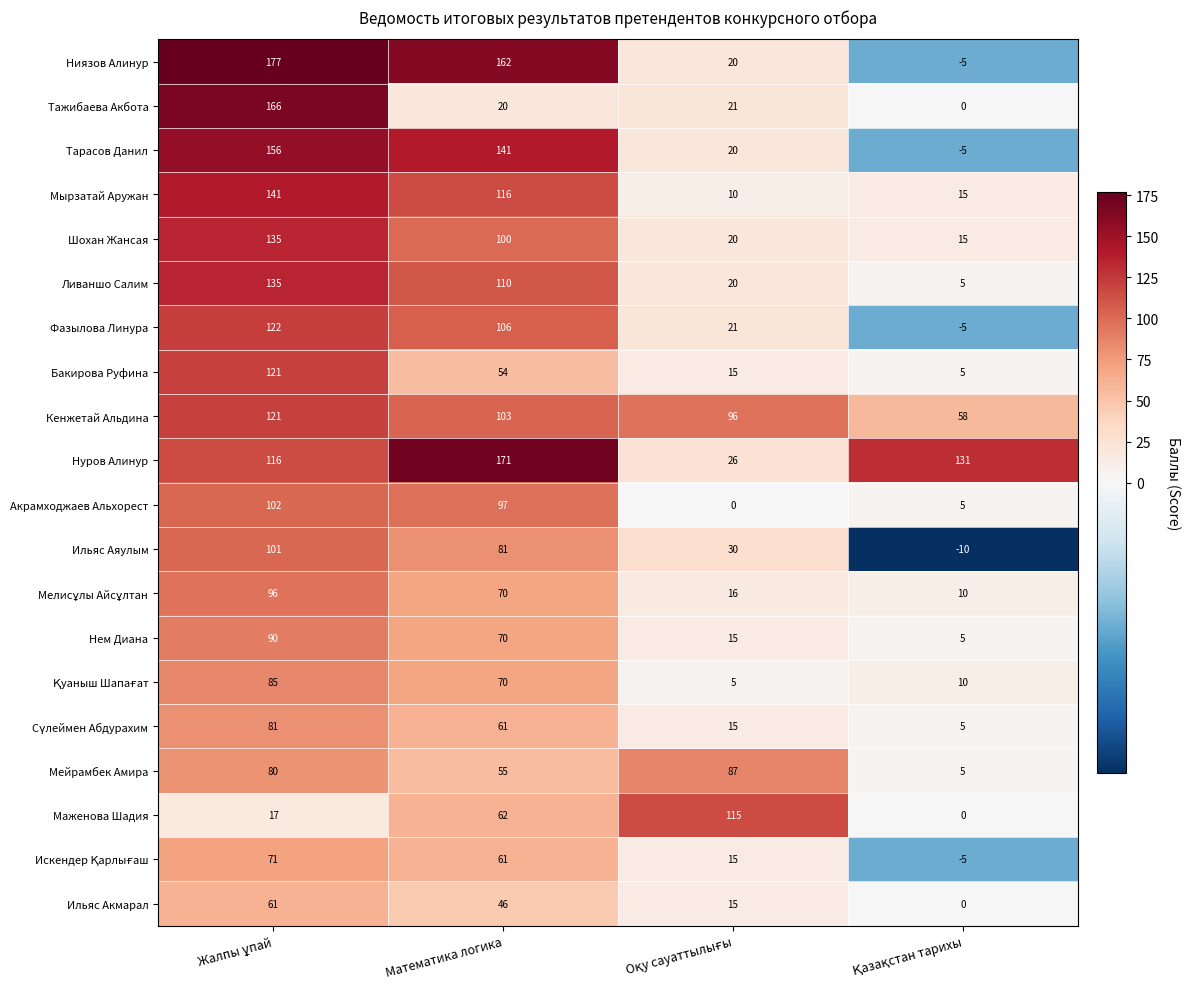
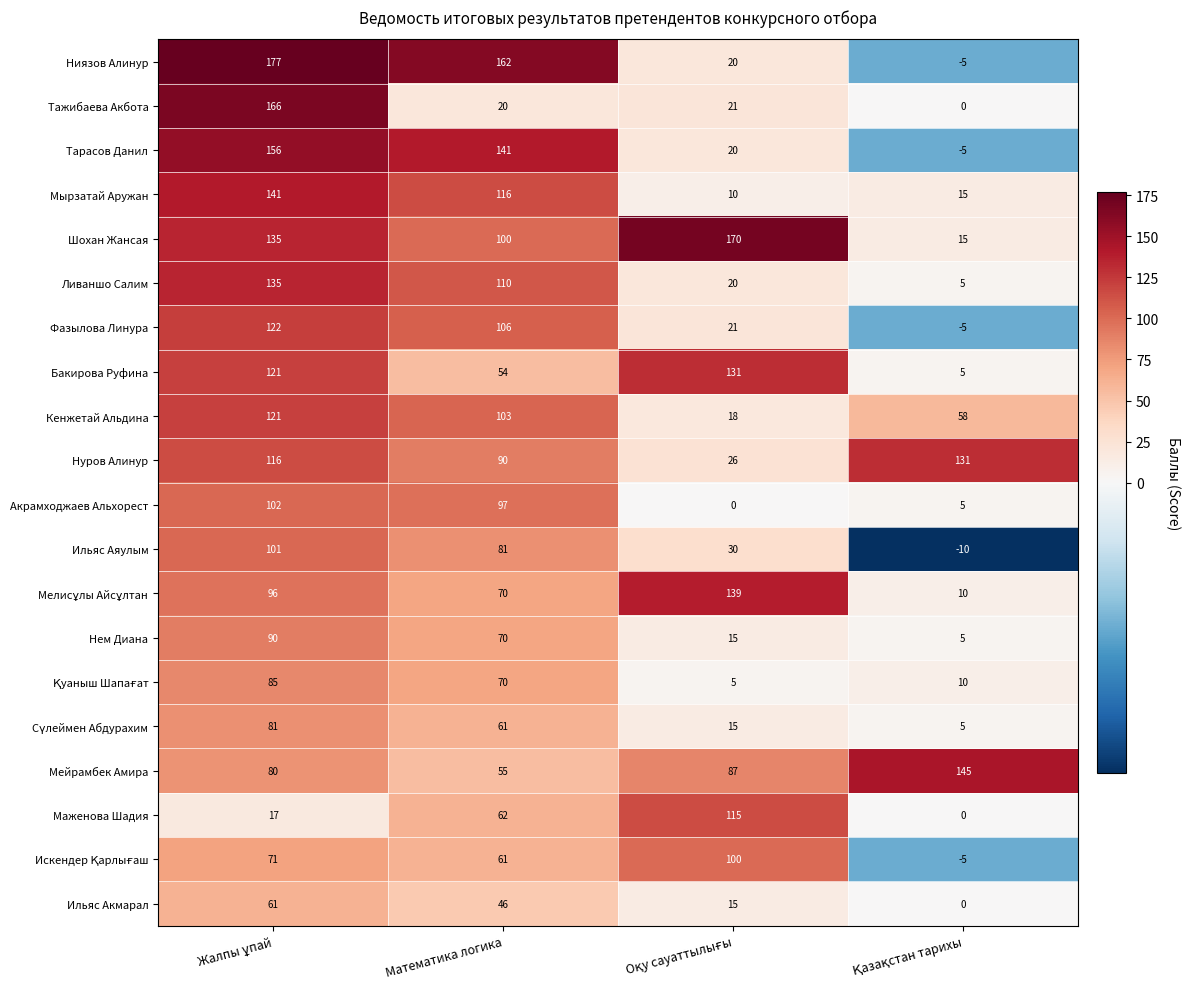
  {
    "Ниязов Алинур": {
      "Жалпы ұпай": 177,
      "Математика логика": 162,
      "Оқу сауаттылығы": 20,
      "Қазақстан тарихы": -5
    },
    "Тажибаева Акбота": {
      "Жалпы ұпай": 166,
      "Математика логика": 20,
      "Оқу сауаттылығы": 21,
      "Қазақстан тарихы": 0
    },
    "Тарасов Данил": {
      "Жалпы ұпай": 156,
      "Математика логика": 141,
      "Оқу сауаттылығы": 20,
      "Қазақстан тарихы": -5
    },
    "Мырзатай Аружан": {
      "Жалпы ұпай": 141,
      "Математика логика": 116,
      "Оқу сауаттылығы": 10,
      "Қазақстан тарихы": 15
    },
    "Шохан Жансая": {
      "Жалпы ұпай": 135,
      "Математика логика": 100,
-     "Оқу сауаттылығы": 20,
+     "Оқу сауаттылығы": 170,
      "Қазақстан тарихы": 15
    },
    "Ливаншо Салим": {
      "Жалпы ұпай": 135,
      "Математика логика": 110,
      "Оқу сауаттылығы": 20,
      "Қазақстан тарихы": 5
    },
    "Фазылова Линура": {
      "Жалпы ұпай": 122,
      "Математика логика": 106,
      "Оқу сауаттылығы": 21,
      "Қазақстан тарихы": -5
    },
    "Бакирова Руфина": {
      "Жалпы ұпай": 121,
      "Математика логика": 54,
-     "Оқу сауаттылығы": 15,
+     "Оқу сауаттылығы": 131,
      "Қазақстан тарихы": 5
    },
    "Кенжетай Альдина": {
      "Жалпы ұпай": 121,
      "Математика логика": 103,
-     "Оқу сауаттылығы": 96,
+     "Оқу сауаттылығы": 18,
      "Қазақстан тарихы": 58
    },
    "Нуров Алинур": {
      "Жалпы ұпай": 116,
-     "Математика логика": 171,
+     "Математика логика": 90,
      "Оқу сауаттылығы": 26,
      "Қазақстан тарихы": 131
    },
    "Акрамходжаев Альхорест": {
      "Жалпы ұпай": 102,
      "Математика логика": 97,
      "Оқу сауаттылығы": 0,
      "Қазақстан тарихы": 5
    },
    "Ильяс Аяулым": {
      "Жалпы ұпай": 101,
      "Математика логика": 81,
      "Оқу сауаттылығы": 30,
      "Қазақстан тарихы": -10
    },
    "Мелисұлы Айсұлтан": {
      "Жалпы ұпай": 96,
      "Математика логика": 70,
-     "Оқу сауаттылығы": 16,
+     "Оқу сауаттылығы": 139,
      "Қазақстан тарихы": 10
    },
    "Нем Диана": {
      "Жалпы ұпай": 90,
      "Математика логика": 70,
      "Оқу сауаттылығы": 15,
      "Қазақстан тарихы": 5
    },
    "Қуаныш Шапағат": {
      "Жалпы ұпай": 85,
      "Математика логика": 70,
      "Оқу сауаттылығы": 5,
      "Қазақстан тарихы": 10
    },
    "Сүлеймен Абдурахим": {
      "Жалпы ұпай": 81,
      "Математика логика": 61,
      "Оқу сауаттылығы": 15,
      "Қазақстан тарихы": 5
    },
    "Мейрамбек Амира": {
      "Жалпы ұпай": 80,
      "Математика логика": 55,
      "Оқу сауаттылығы": 87,
-     "Қазақстан тарихы": 5
+     "Қазақстан тарихы": 145
    },
    "Маженова Шадия": {
      "Жалпы ұпай": 17,
      "Математика логика": 62,
      "Оқу сауаттылығы": 115,
      "Қазақстан тарихы": 0
    },
    "Искендер Қарлығаш": {
      "Жалпы ұпай": 71,
      "Математика логика": 61,
-     "Оқу сауаттылығы": 15,
+     "Оқу сауаттылығы": 100,
      "Қазақстан тарихы": -5
    },
    "Ильяс Акмарал": {
      "Жалпы ұпай": 61,
      "Математика логика": 46,
      "Оқу сауаттылығы": 15,
      "Қазақстан тарихы": 0
    }
  }
